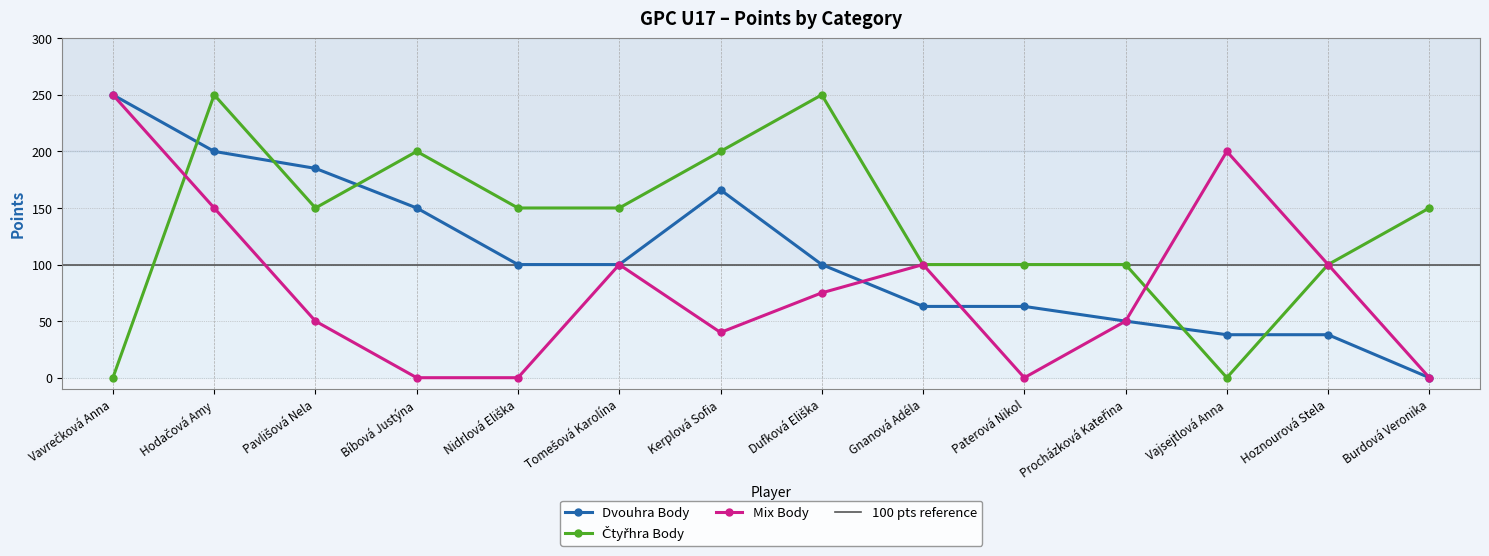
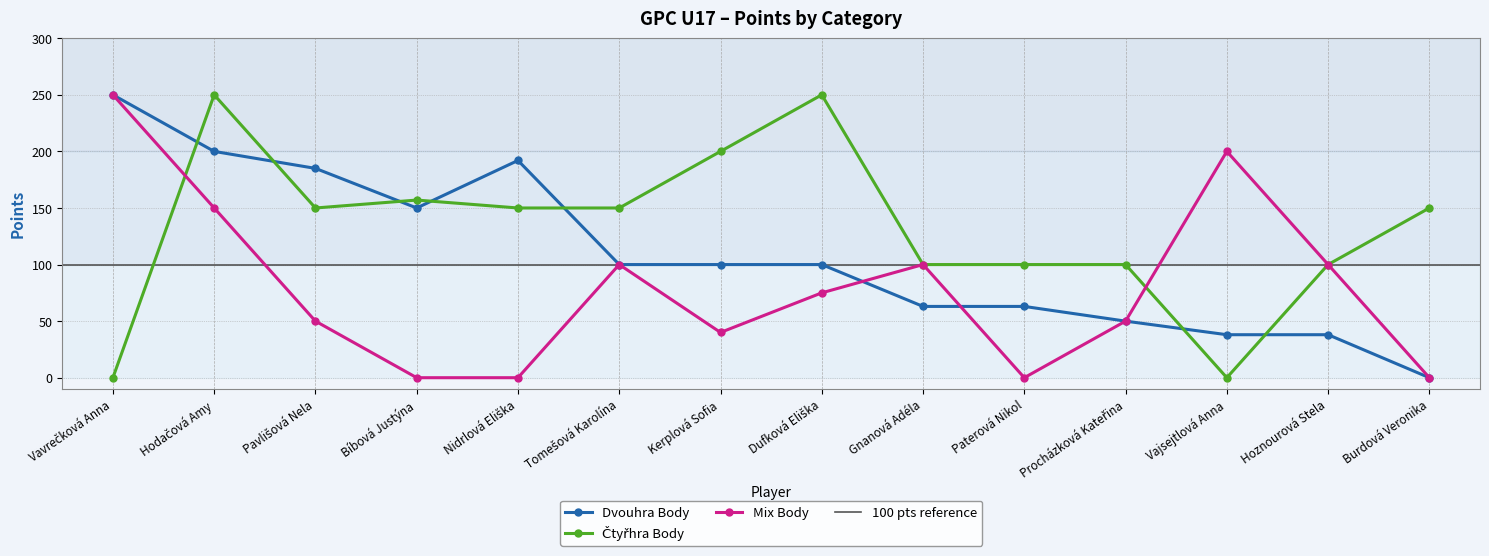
  {
    "Dvouhra Body": {
      "Hodačová Amy": 200,
      "Pavlišová Nela": 185,
      "Bíbová Justýna": 150,
-     "Nidrlová Eliška": 100,
-     "Kerplová Sofia": 166,
+     "Nidrlová Eliška": 192,
+     "Kerplová Sofia": 100,
      "Dufková Eliška": 100,
      "Gnanová Adéla": 63,
      "Paterová Nikol": 63,
      "Vajsejtlová Anna": 38,
      "Hoznourová Stela": 38
    },
    "Čtyřhra Body": {
      "Vavrečková Anna": 0,
      "Hodačová Amy": 250,
      "Pavlišová Nela": 150,
-     "Bíbová Justýna": 200,
+     "Bíbová Justýna": 157,
      "Nidrlová Eliška": 150,
      "Tomešová Karolína": 150,
      "Kerplová Sofia": 200,
      "Dufková Eliška": 250,
      "Paterová Nikol": 100,
      "Procházková Kateřina": 100,
      "Vajsejtlová Anna": 0,
      "Burdová Veronika": 150
    },
    "Mix Body": {
      "Hodačová Amy": 150,
      "Pavlišová Nela": 50,
      "Bíbová Justýna": 0,
      "Nidrlová Eliška": 0,
      "Kerplová Sofia": 40,
      "Dufková Eliška": 75,
      "Paterová Nikol": 0,
      "Vajsejtlová Anna": 200
    }
  }
